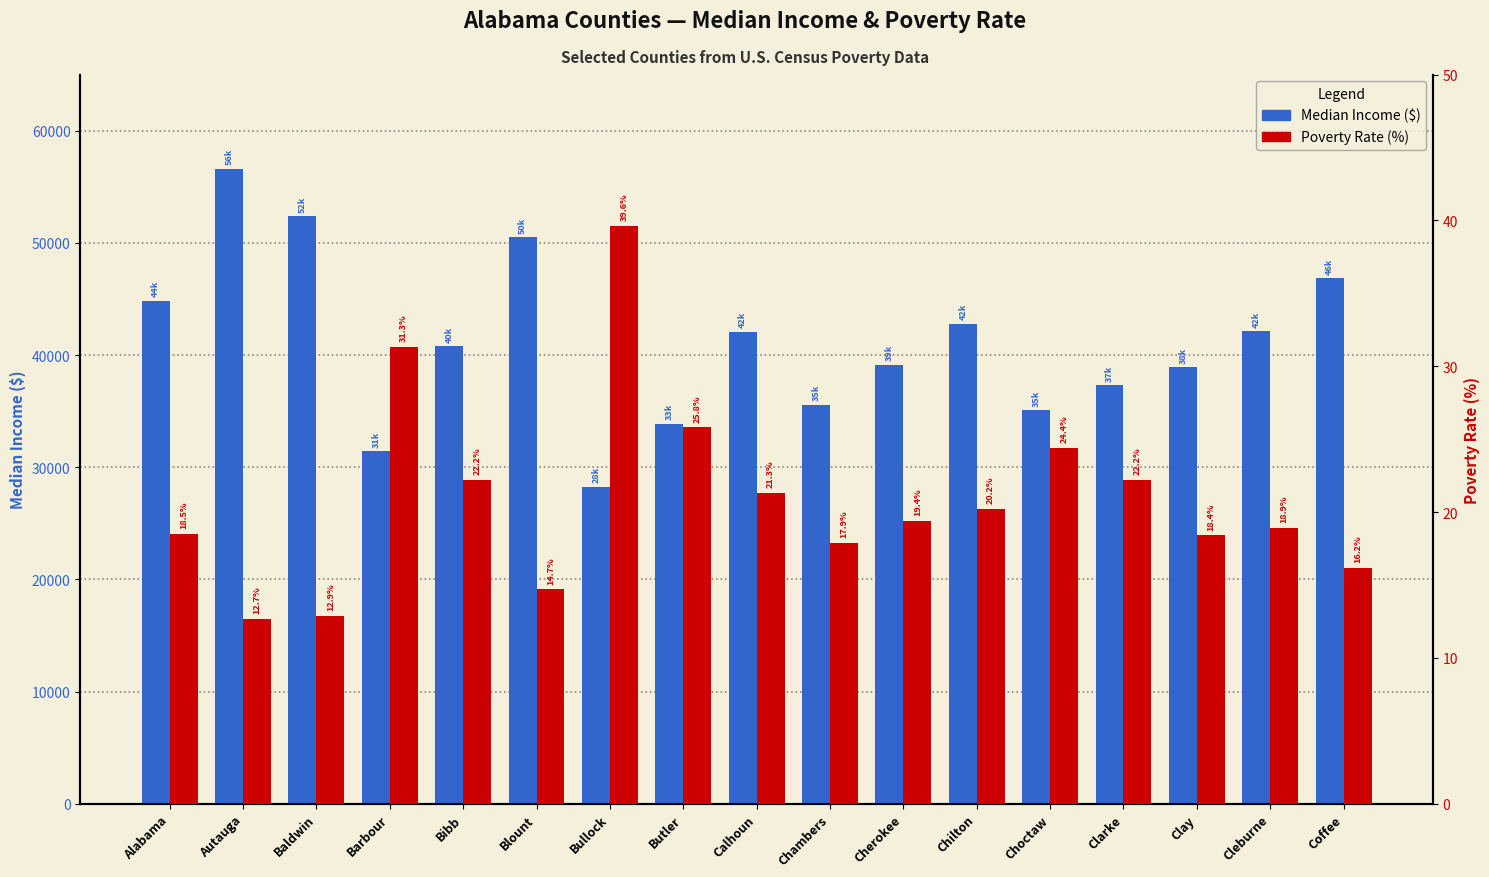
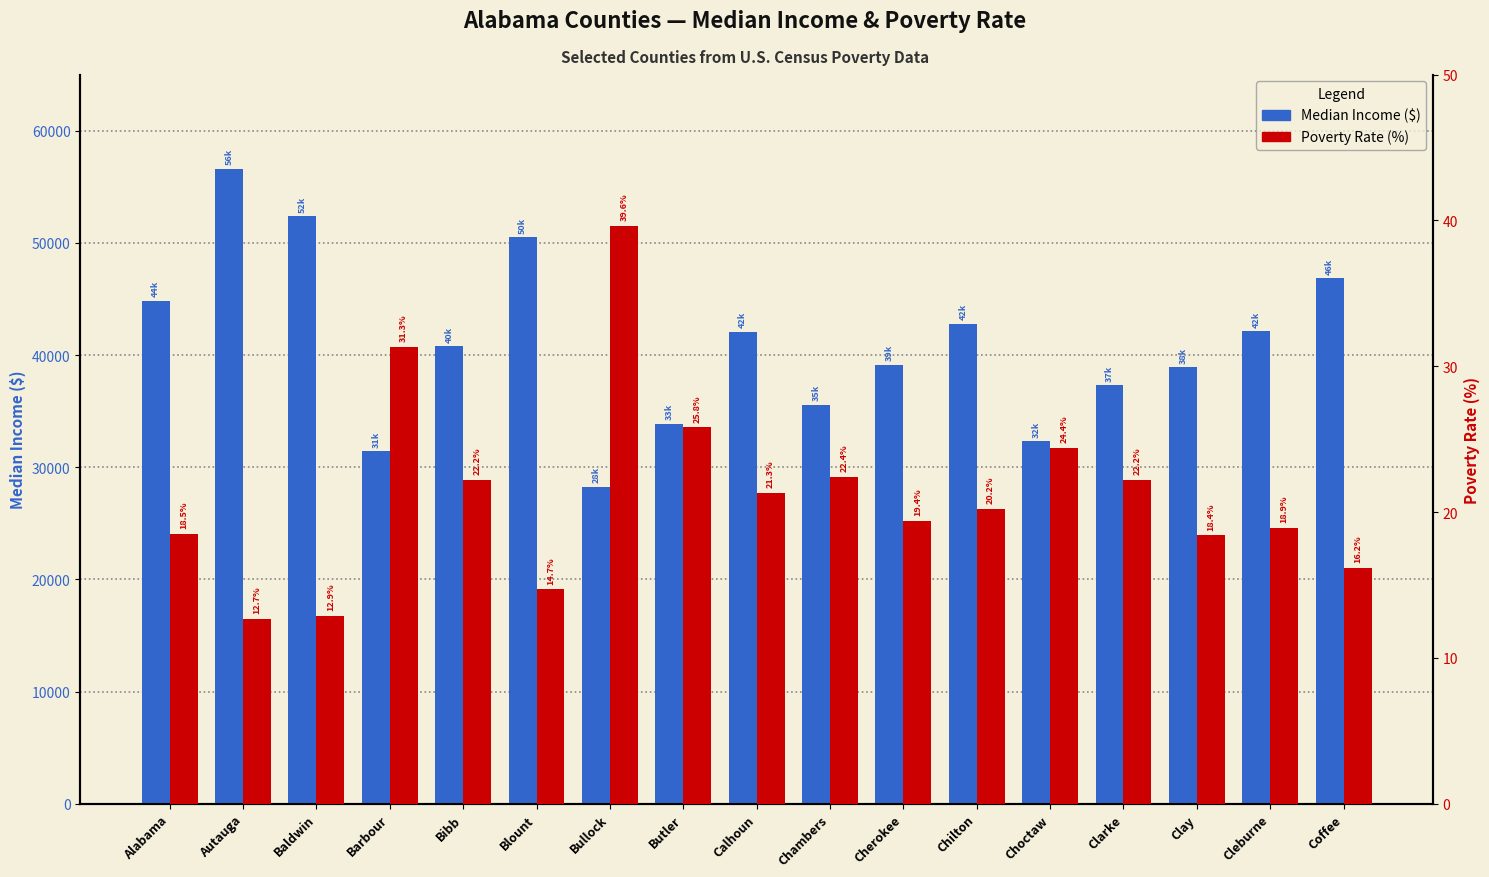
  {
    "Median Income ($)": {
      "Baldwin": "52k",
      "Barbour": "31k",
      "Blount": "50k",
      "Bullock": "28k",
      "Calhoun": "42k",
      "Cherokee": "39k",
-     "Choctaw": "35k",
+     "Choctaw": "32k",
      "Clarke": "37k",
      "Cleburne": "42k"
    },
    "Poverty Rate (%)": {
      "Alabama": "18.5%",
      "Autauga": "12.7%",
      "Baldwin": "12.9%",
      "Barbour": "31.3%",
      "Bibb": "22.2%",
      "Blount": "14.7%",
      "Bullock": "39.6%",
      "Butler": "25.8%",
      "Calhoun": "21.3%",
-     "Chambers": "17.9%",
+     "Chambers": "22.4%",
      "Cherokee": "19.4%",
      "Chilton": "20.2%",
      "Choctaw": "24.4%",
      "Clarke": "22.2%",
      "Clay": "18.4%",
      "Cleburne": "18.9%",
      "Coffee": "16.2%"
    }
  }
